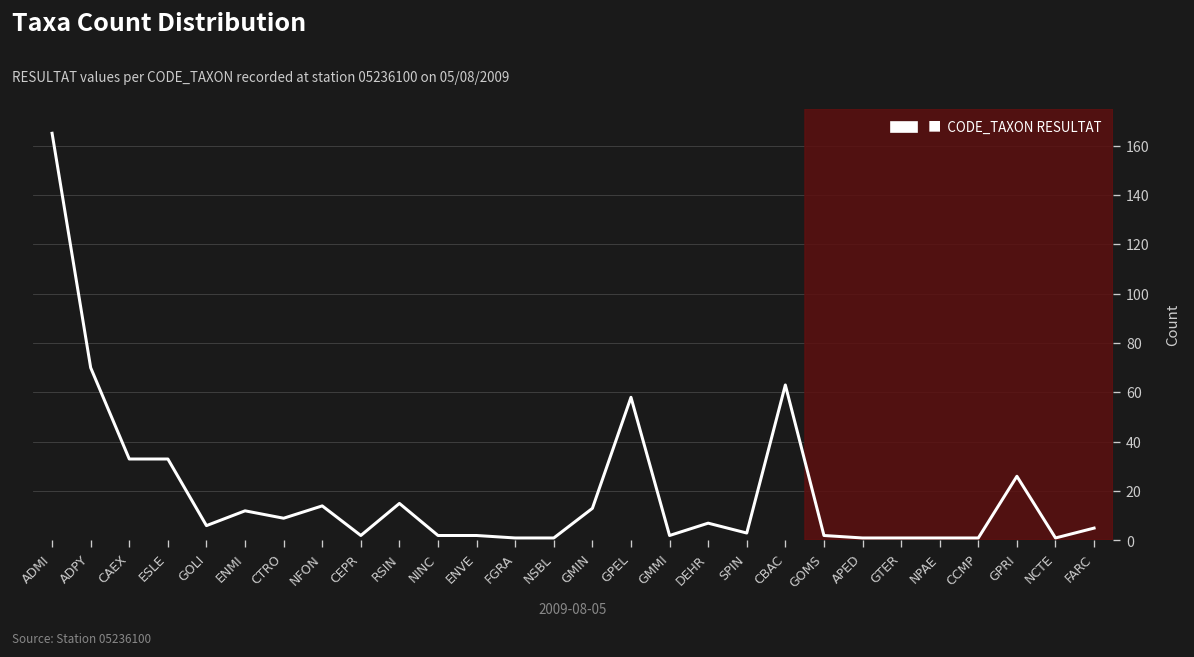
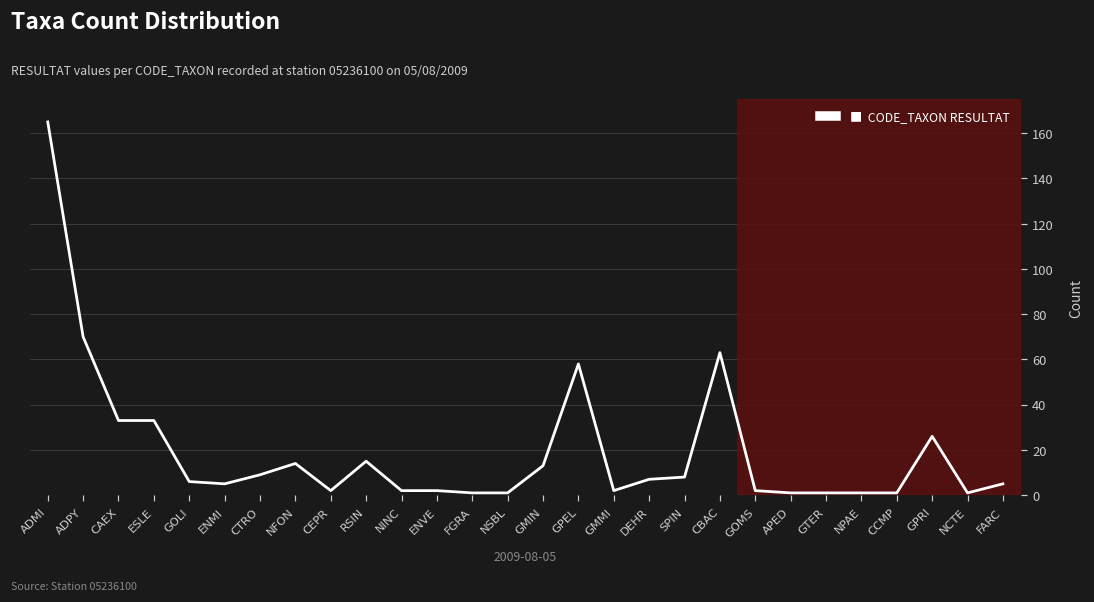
  {
    "ADMI": 165,
    "ADPY": 70,
    "CAEX": 33,
    "ESLE": 33,
    "GOLI": 6,
-   "ENMI": 12,
+   "ENMI": 5,
    "CTRO": 9,
    "NFON": 14,
    "CEPR": 2,
    "RSIN": 15,
    "NINC": 2,
    "ENVE": 2,
    "FGRA": 1,
    "NSBL": 1,
    "GMIN": 13,
    "GPEL": 58,
    "GMMI": 2,
    "DEHR": 7,
-   "SPIN": 3,
+   "SPIN": 8,
    "CBAC": 63,
    "GOMS": 2,
    "APED": 1,
    "GTER": 1,
    "NPAE": 1,
    "CCMP": 1,
    "GPRI": 26,
    "NCTE": 1,
    "FARC": 5
  }
